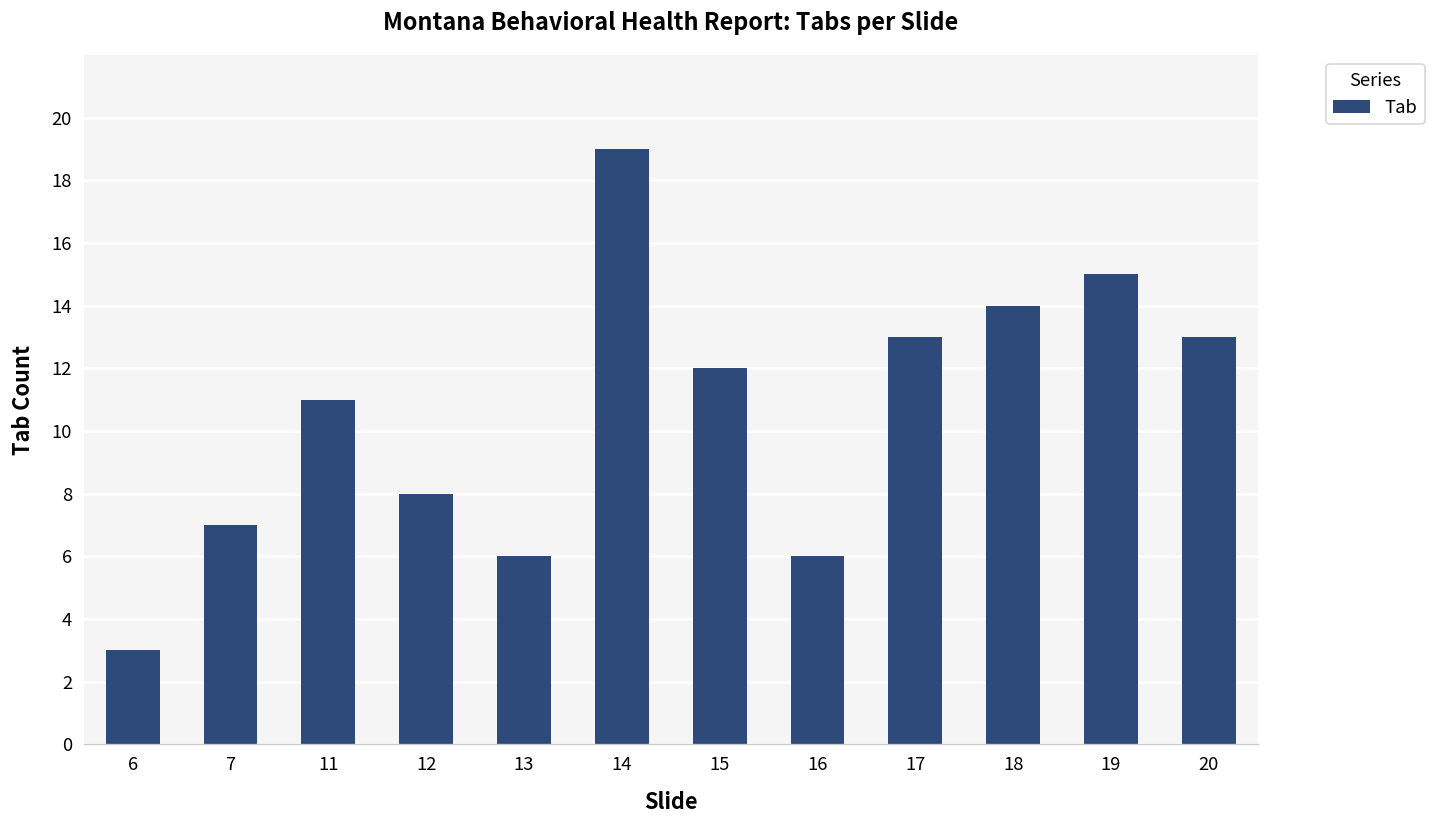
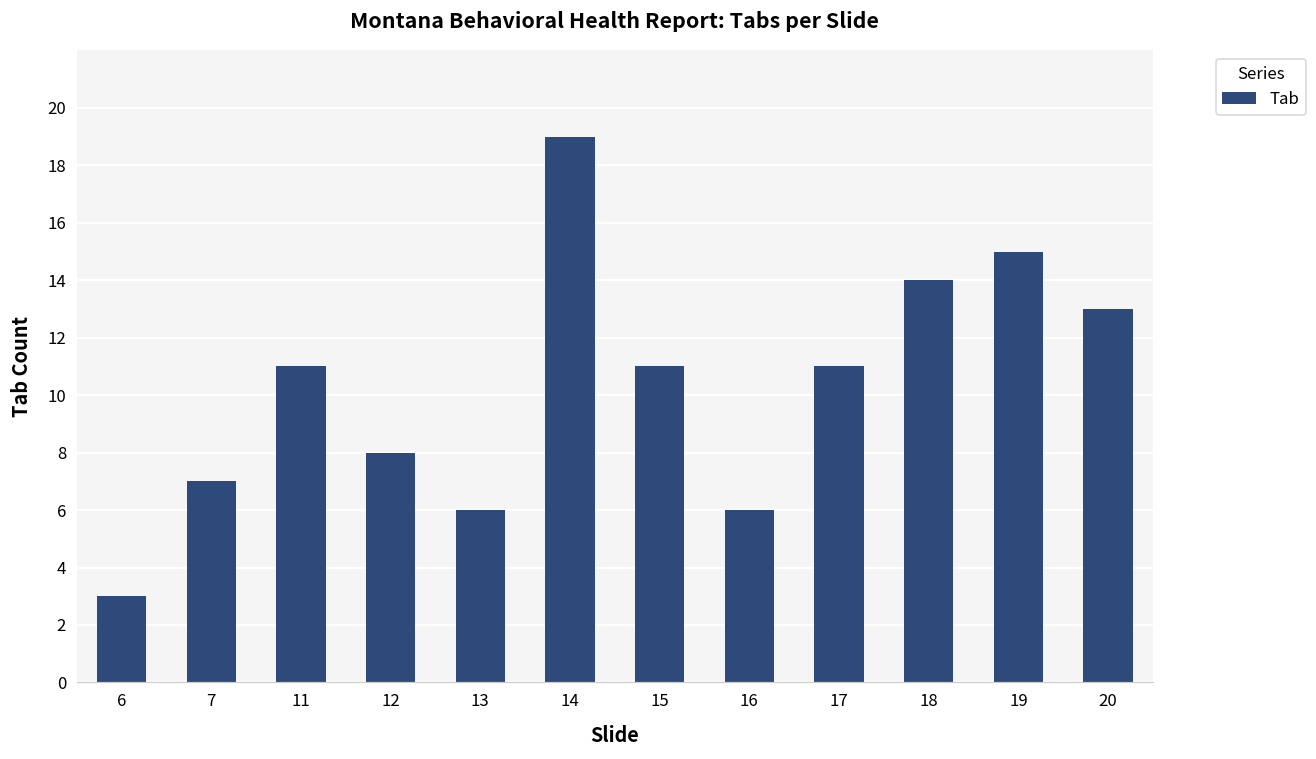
  {
    "6": 3,
    "7": 7,
    "11": 11,
    "12": 8,
    "13": 6,
    "14": 19,
-   "15": 12,
+   "15": 11,
    "16": 6,
-   "17": 13,
+   "17": 11,
    "18": 14,
    "19": 15,
    "20": 13
  }
